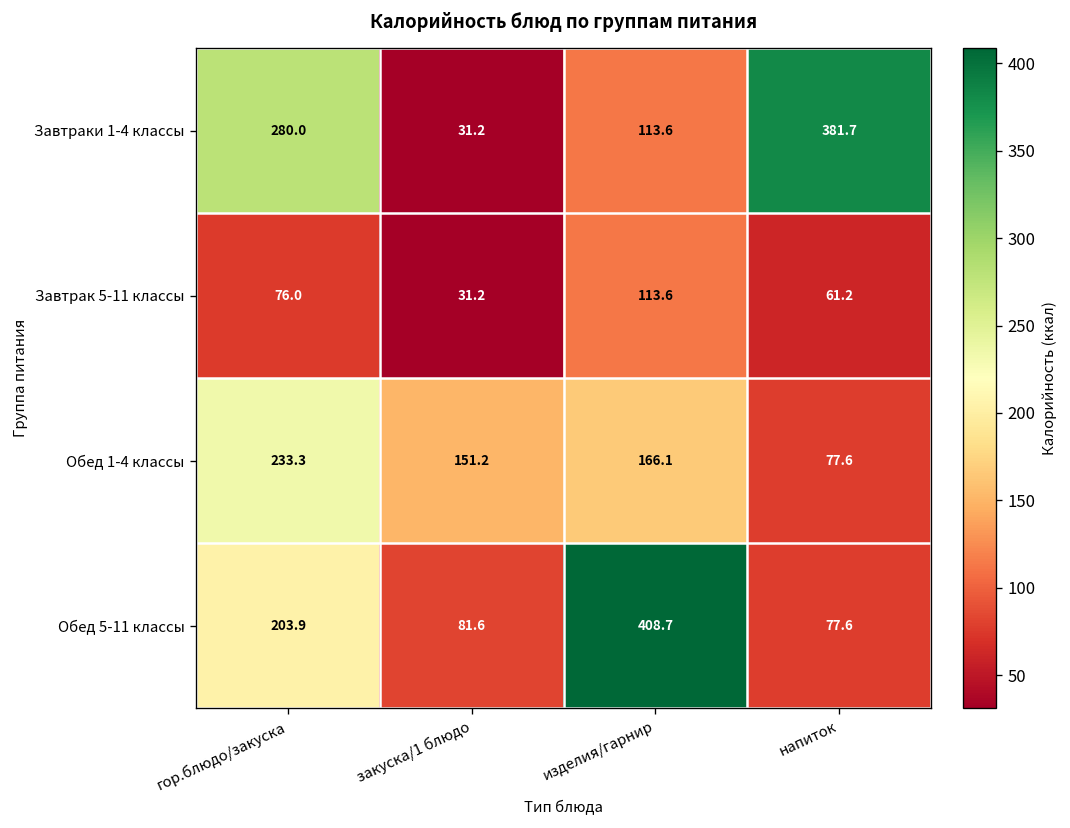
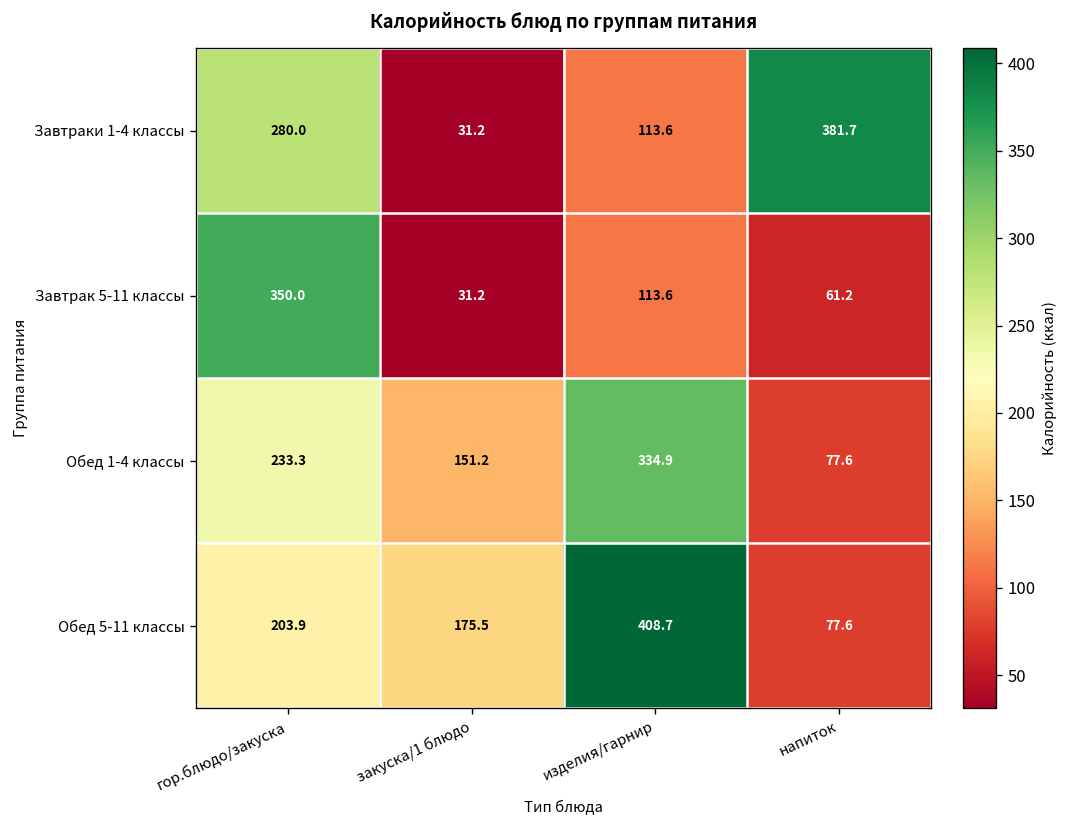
  {
    "Завтраки 1-4 классы": {
      "гор.блюдо/закуска": 280.0,
      "закуска/1 блюдо": 31.2,
      "изделия/гарнир": 113.6,
      "напиток": 381.7
    },
    "Завтрак 5-11 классы": {
-     "гор.блюдо/закуска": 76.0,
+     "гор.блюдо/закуска": 350.0,
      "закуска/1 блюдо": 31.2,
      "изделия/гарнир": 113.6,
      "напиток": 61.2
    },
    "Обед 1-4 классы": {
      "гор.блюдо/закуска": 233.3,
      "закуска/1 блюдо": 151.2,
-     "изделия/гарнир": 166.1,
+     "изделия/гарнир": 334.9,
      "напиток": 77.6
    },
    "Обед 5-11 классы": {
      "гор.блюдо/закуска": 203.9,
-     "закуска/1 блюдо": 81.6,
+     "закуска/1 блюдо": 175.5,
      "изделия/гарнир": 408.7,
      "напиток": 77.6
    }
  }
